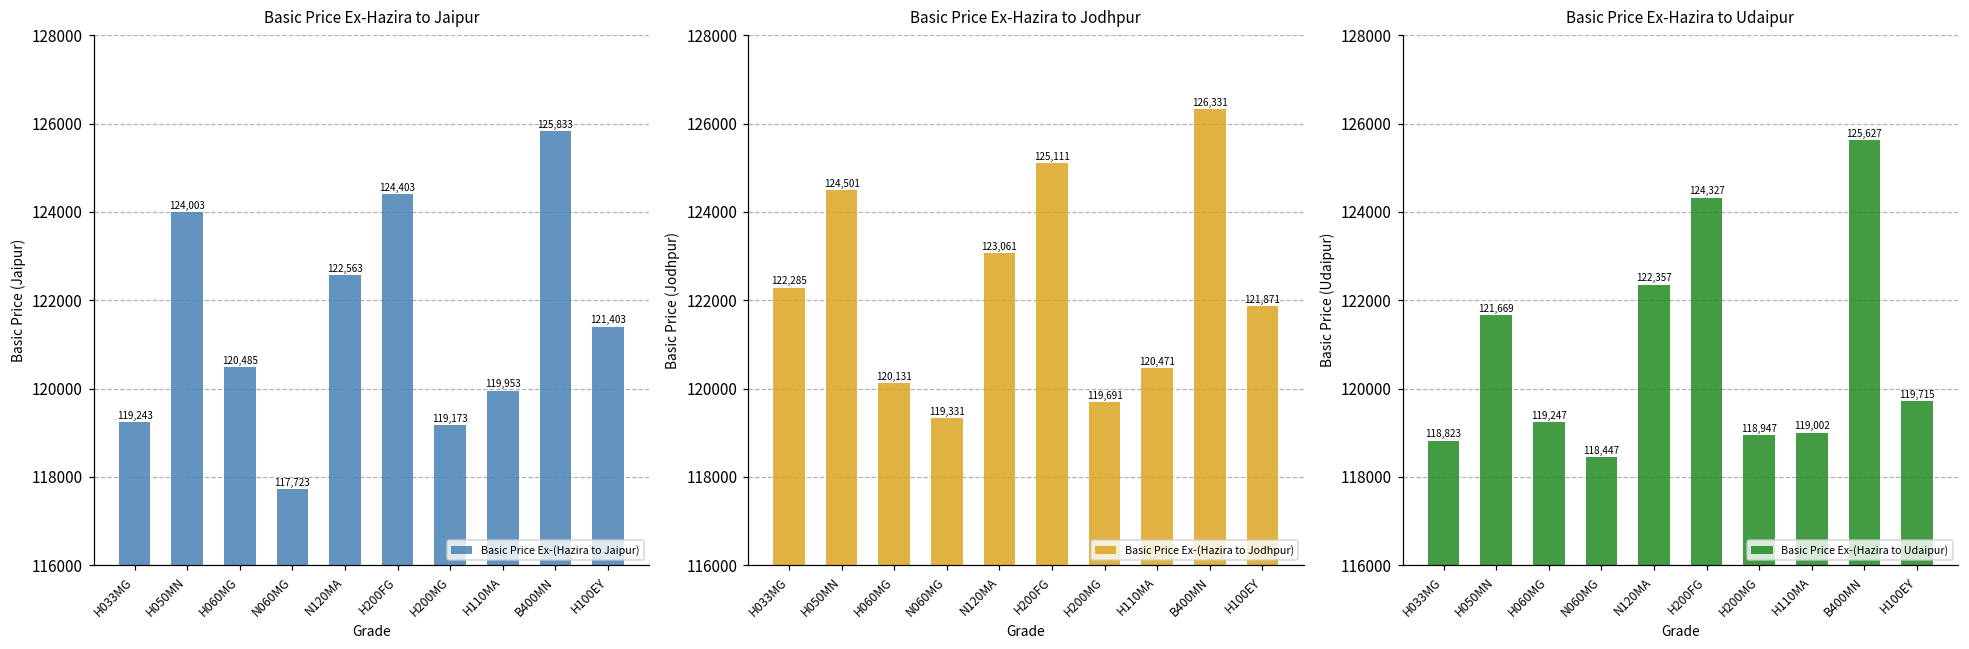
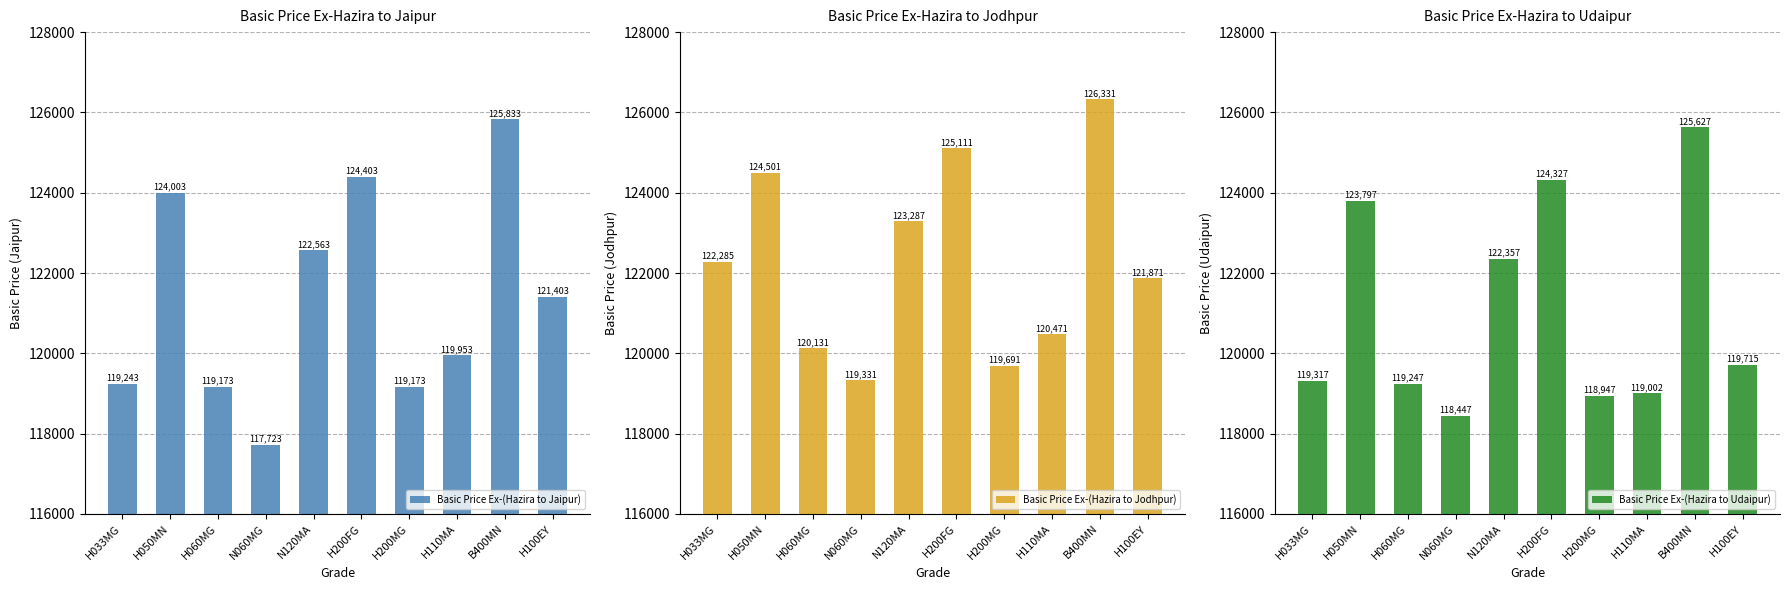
  {
    "Basic Price Ex-Hazira to Jaipur": {
      "H033MG": "119,243",
      "H050MN": "124,003",
-     "H060MG": "120,485",
+     "H060MG": "119,173",
      "N060MG": "117,723",
      "N120MA": "122,563",
      "H200FG": "124,403",
      "H200MG": "119,173",
      "H110MA": "119,953",
      "B400MN": "125,833",
      "H100EY": "121,403"
    },
    "Basic Price Ex-Hazira to Jodhpur": {
      "H033MG": "122,285",
      "H050MN": "124,501",
      "H060MG": "120,131",
      "N060MG": "119,331",
-     "N120MA": "123,061",
+     "N120MA": "123,287",
      "H200FG": "125,111",
      "H200MG": "119,691",
      "H110MA": "120,471",
      "B400MN": "126,331",
      "H100EY": "121,871"
    },
    "Basic Price Ex-Hazira to Udaipur": {
-     "H033MG": "118,823",
-     "H050MN": "121,669",
+     "H033MG": "119,317",
+     "H050MN": "123,797",
      "H060MG": "119,247",
      "N060MG": "118,447",
      "N120MA": "122,357",
      "H200FG": "124,327",
      "H200MG": "118,947",
      "H110MA": "119,002",
      "B400MN": "125,627",
      "H100EY": "119,715"
    }
  }
